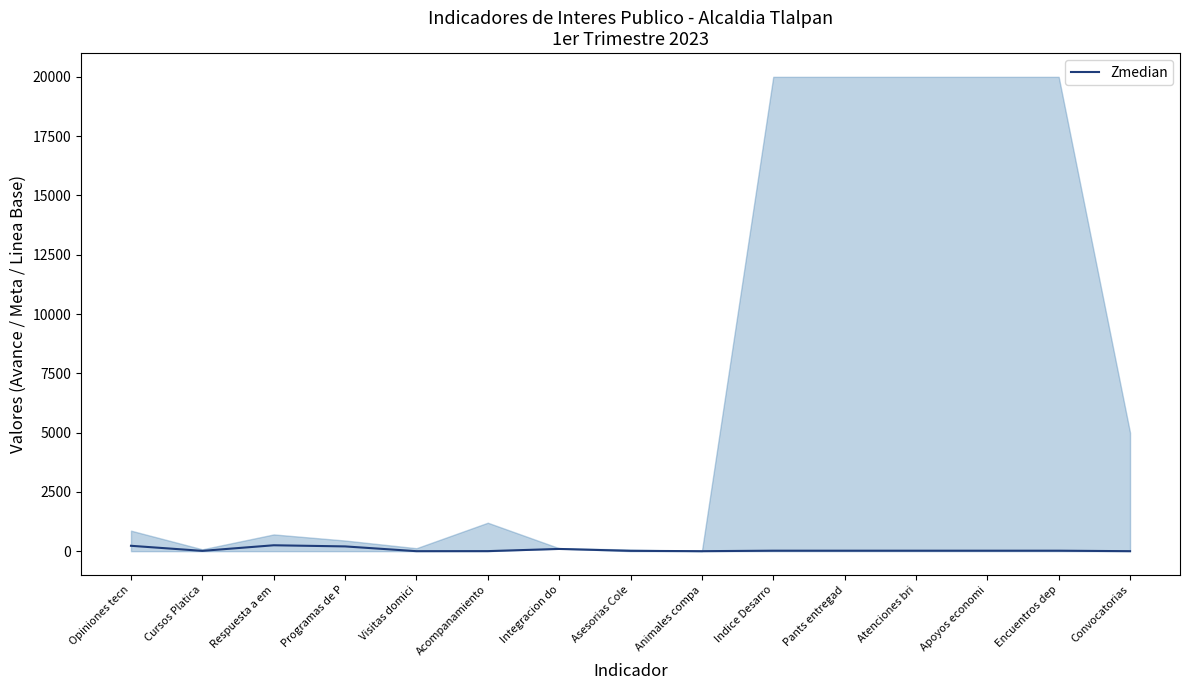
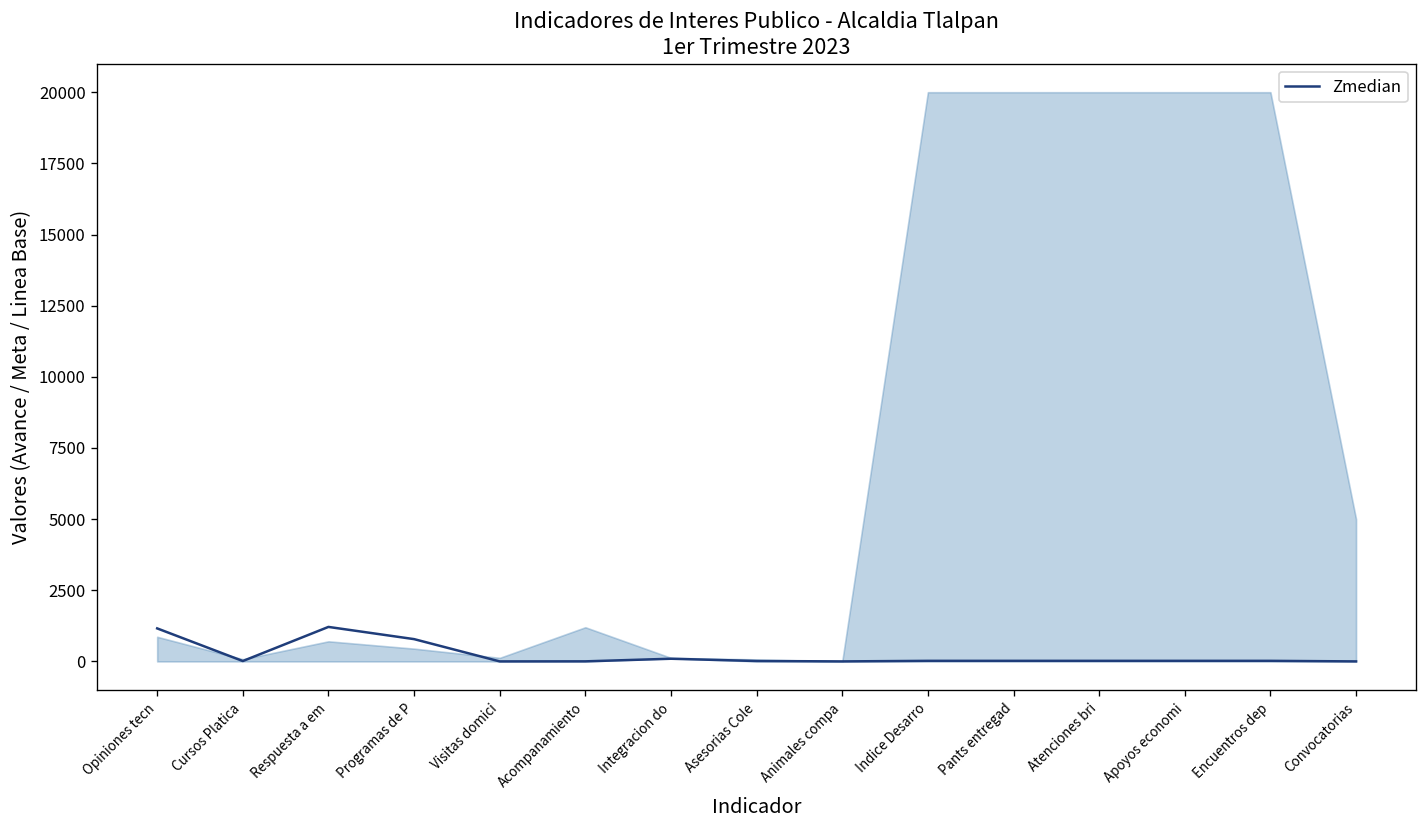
  {
    "Zmedian": {
-     "Opiniones tecn": 200,
-     "Respuesta a em": 200,
-     "Programas de P": 200,
+     "Opiniones tecn": 1200,
+     "Respuesta a em": 1200,
+     "Programas de P": 800,
      "Visitas domici": 0,
      "Acompanamiento": 0,
      "Indice Desarro": 0,
      "Pants entregad": 0,
      "Atenciones bri": 0,
      "Apoyos economi": 0,
      "Encuentros dep": 0,
      "Convocatorias": 0
    }
  }
